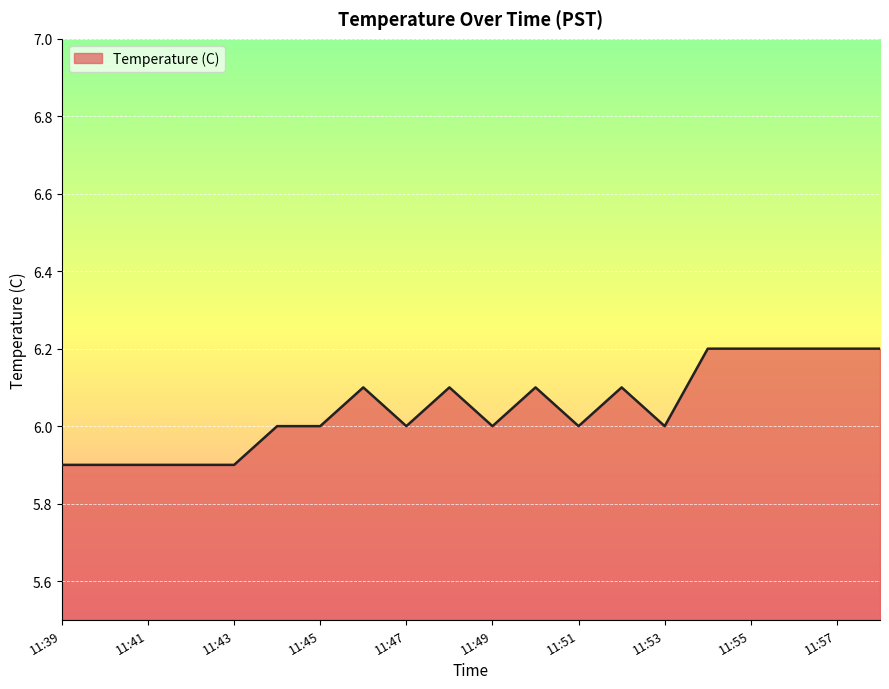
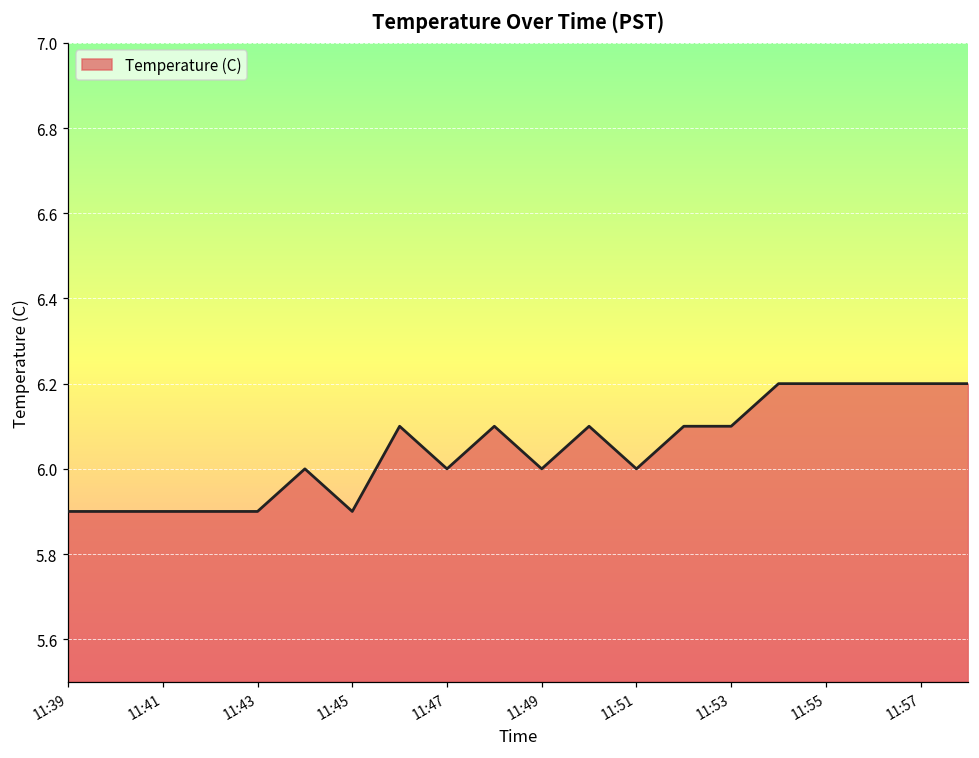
  {
    "11:39": 5.9,
    "11:41": 5.9,
    "11:43": 5.9,
-   "11:45": 6.0,
+   "11:45": 5.9,
    "11:47": 6.0,
    "11:49": 6.0,
    "11:51": 6.0,
-   "11:53": 6.0,
+   "11:53": 6.1,
    "11:55": 6.2,
    "11:57": 6.2
  }
